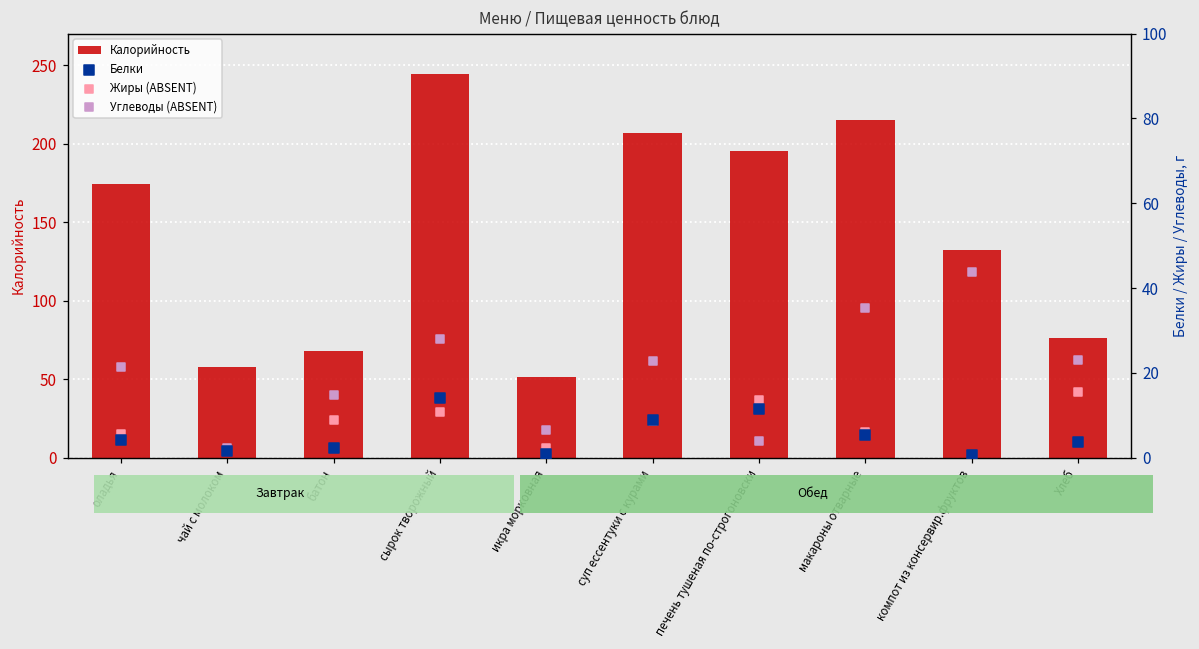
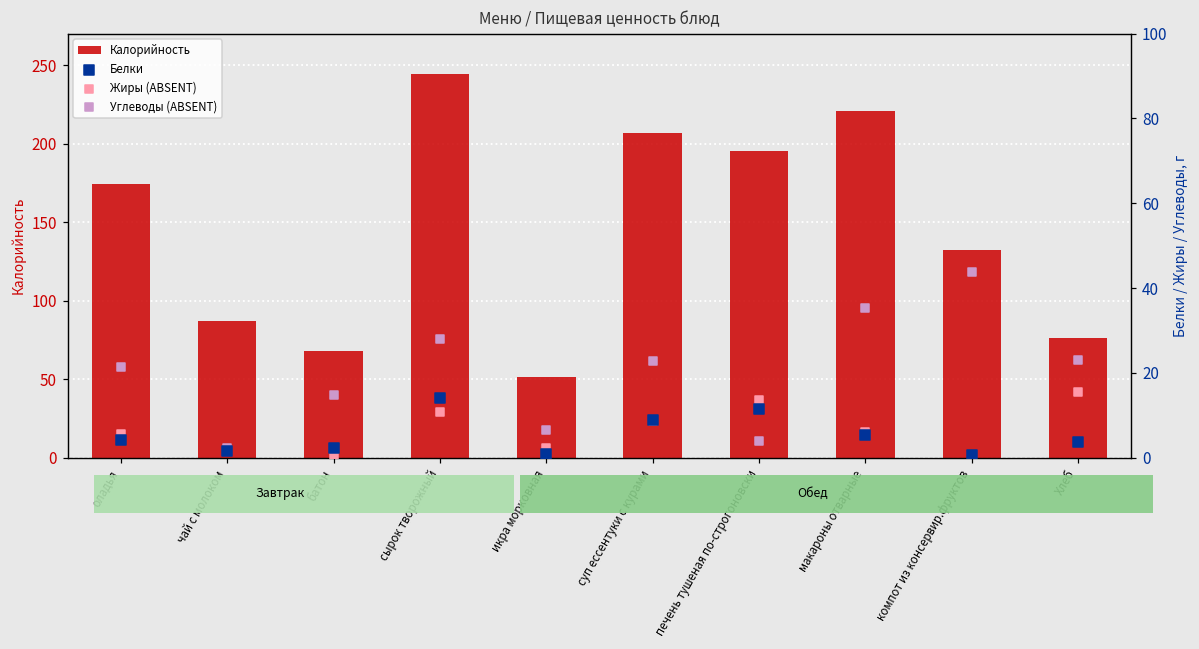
  {
    "Калорийность": {
      "оладья": 174,
-     "чай с молоком": 58,
+     "чай с молоком": 87,
      "батон": 68,
      "сырок творожный": 244,
      "икра морковная": 52,
      "суп ессентуки с курами": 207,
      "печень тушеная по-строгоновски": 195,
-     "макароны отварные": 215,
+     "макароны отварные": 221,
      "компот из консервир.фруктов": 132,
      "Хлеб": 76
    },
    "Жиры (ABSENT)": {
-     "батон": 9
+     "батон": 0
    }
  }
